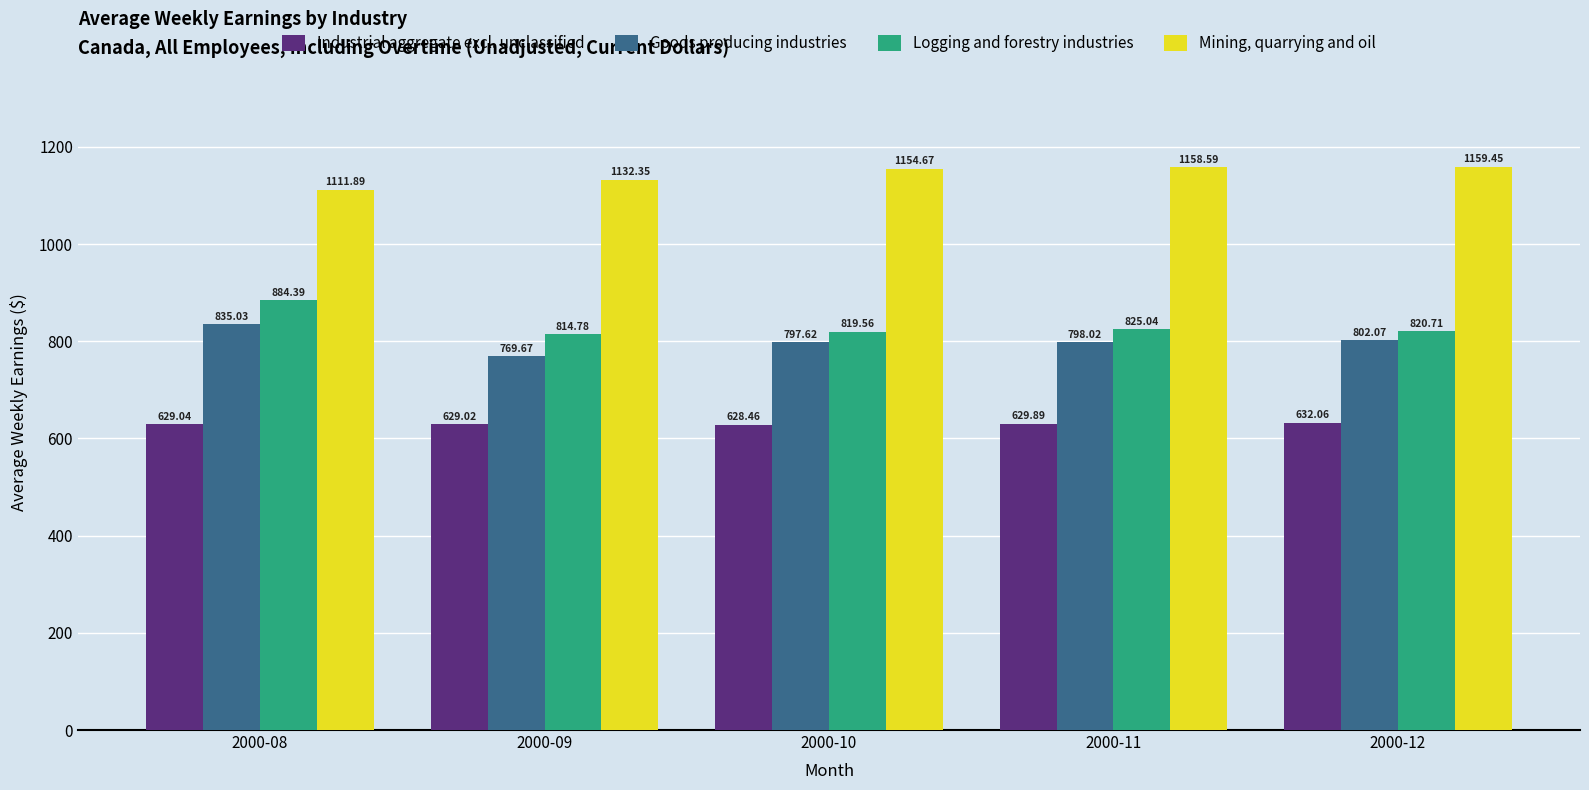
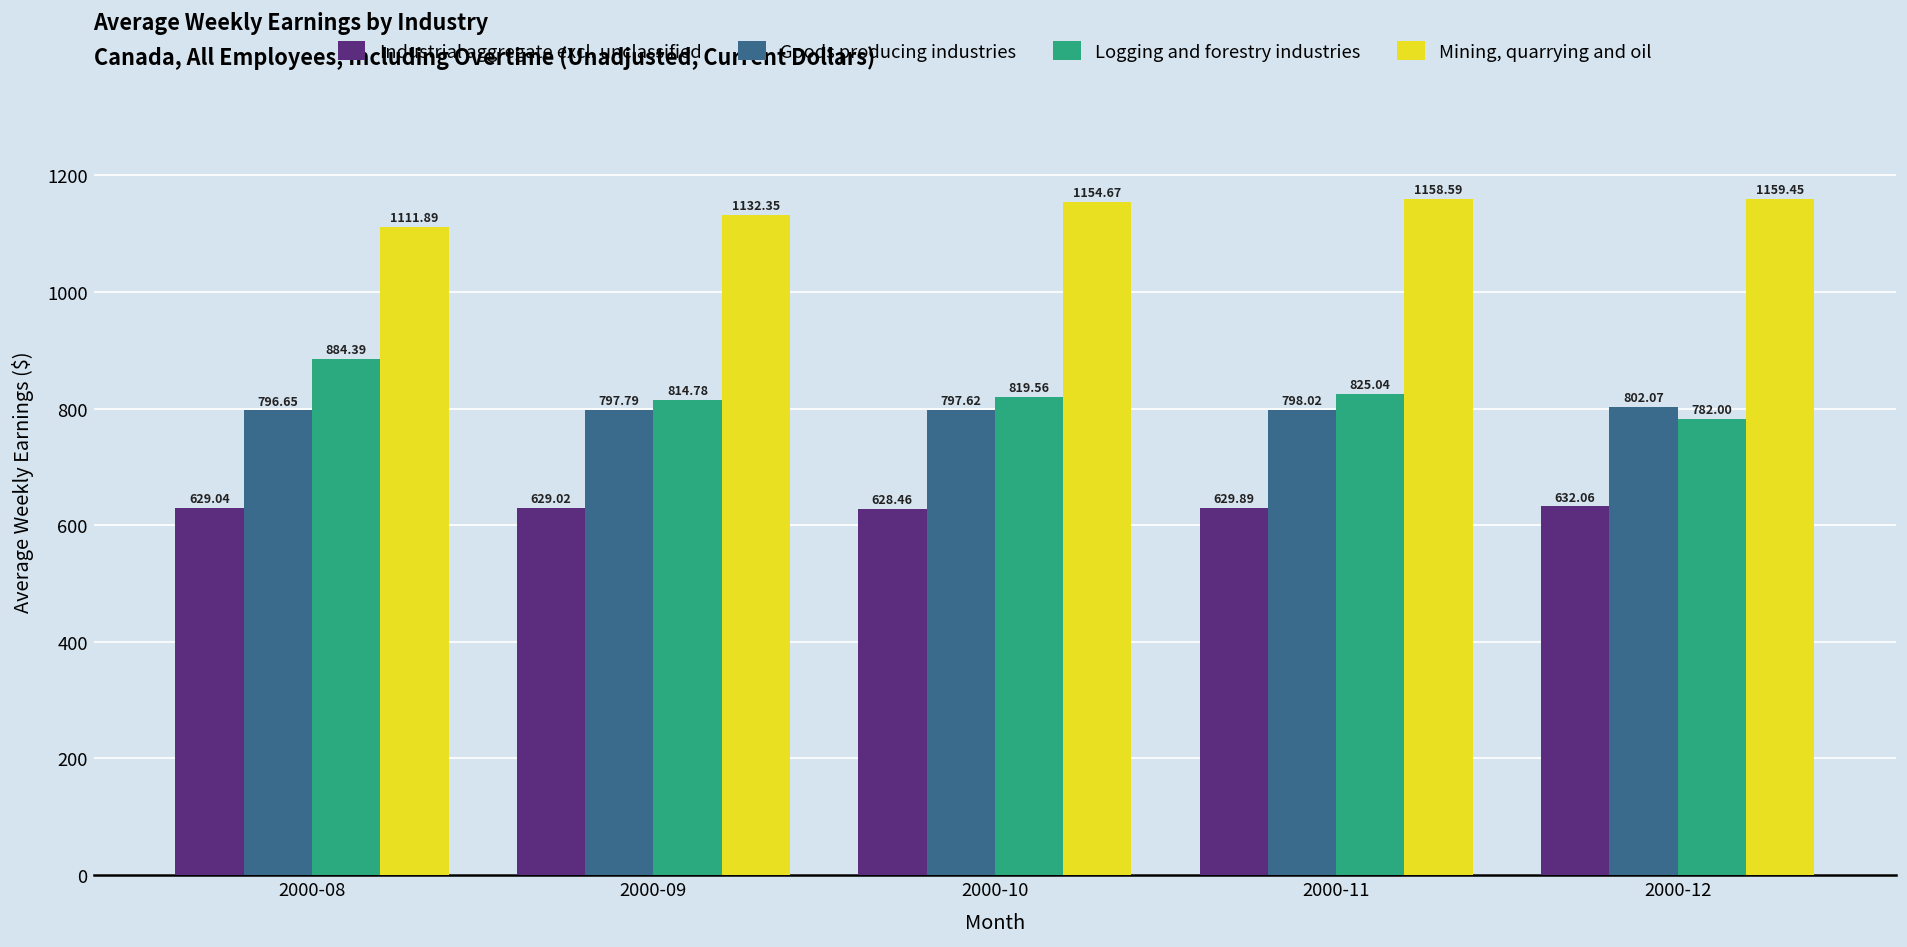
  {
    "Industrial aggregate excl. unclassified": {
      "2000-08": 629.04,
      "2000-09": 629.02,
      "2000-10": 628.46,
      "2000-11": 629.89,
      "2000-12": 632.06
    },
    "Goods producing industries": {
-     "2000-08": 835.03,
-     "2000-09": 769.67,
+     "2000-08": 796.65,
+     "2000-09": 797.79,
      "2000-10": 797.62,
      "2000-11": 798.02,
      "2000-12": 802.07
    },
    "Logging and forestry industries": {
      "2000-08": 884.39,
      "2000-09": 814.78,
      "2000-10": 819.56,
      "2000-11": 825.04,
-     "2000-12": 820.71
+     "2000-12": 782.00
    },
    "Mining, quarrying and oil": {
      "2000-08": 1111.89,
      "2000-09": 1132.35,
      "2000-10": 1154.67,
      "2000-11": 1158.59,
      "2000-12": 1159.45
    }
  }
